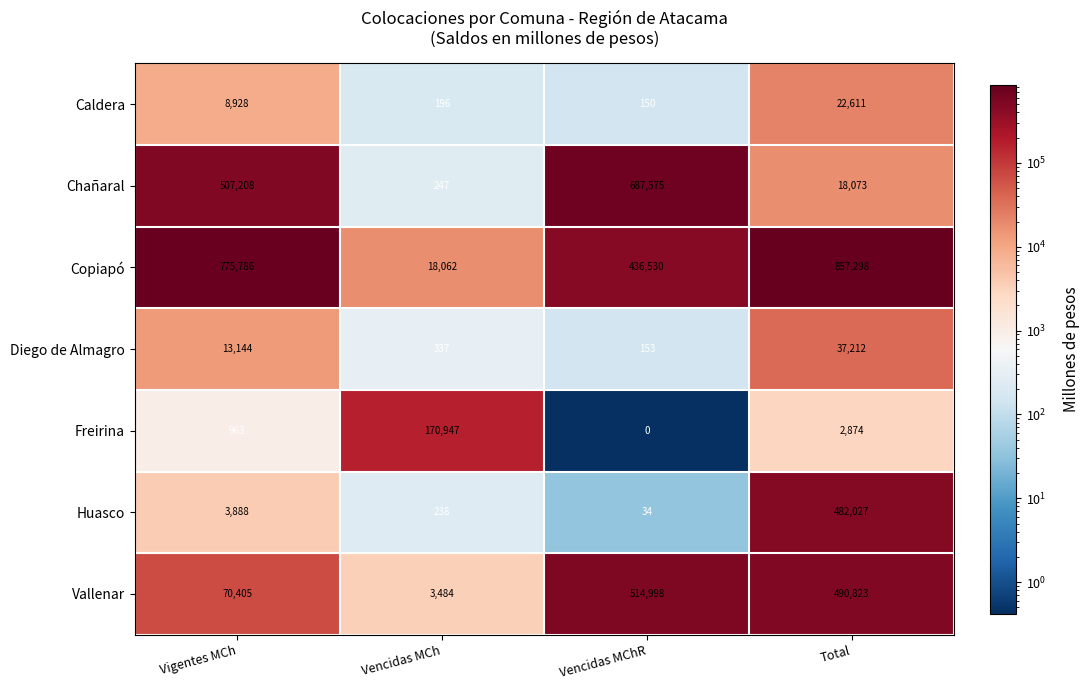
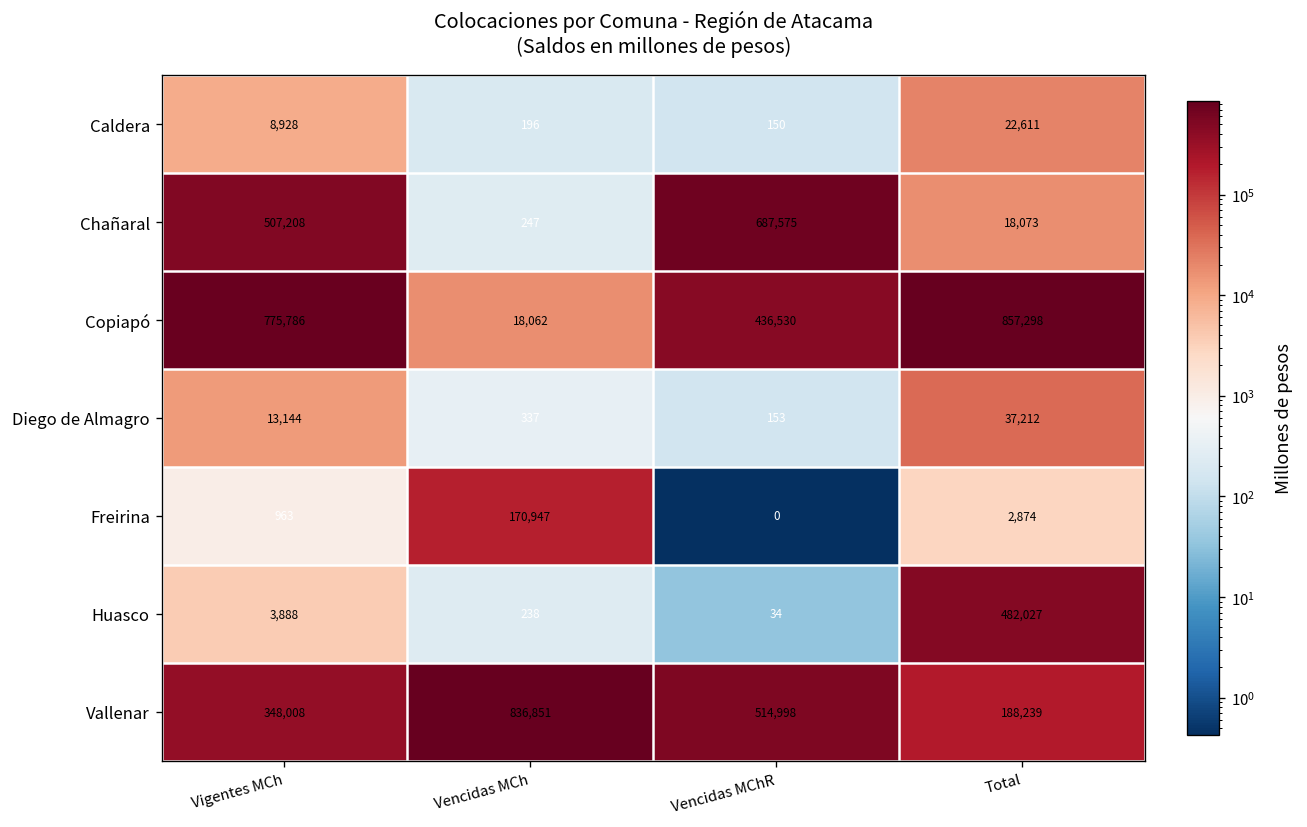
  {
    "Caldera": {
      "Vigentes MCh": "8,928",
      "Total": "22,611"
    },
    "Chañaral": {
      "Vigentes MCh": "507,208",
      "Vencidas MChR": "687,575",
      "Total": "18,073"
    },
    "Copiapó": {
      "Vigentes MCh": "775,786",
      "Vencidas MCh": "18,062",
      "Vencidas MChR": "436,530",
      "Total": "857,298"
    },
    "Diego de Almagro": {
      "Vigentes MCh": "13,144",
      "Total": "37,212"
    },
    "Freirina": {
      "Vencidas MCh": "170,947",
      "Vencidas MChR": "0",
      "Total": "2,874"
    },
    "Huasco": {
      "Vigentes MCh": "3,888",
      "Vencidas MChR": "34",
      "Total": "482,027"
    },
    "Vallenar": {
-     "Vigentes MCh": "70,405",
-     "Vencidas MCh": "3,484",
+     "Vigentes MCh": "348,008",
+     "Vencidas MCh": "836,851",
      "Vencidas MChR": "514,998",
-     "Total": "490,823"
+     "Total": "188,239"
    }
  }
